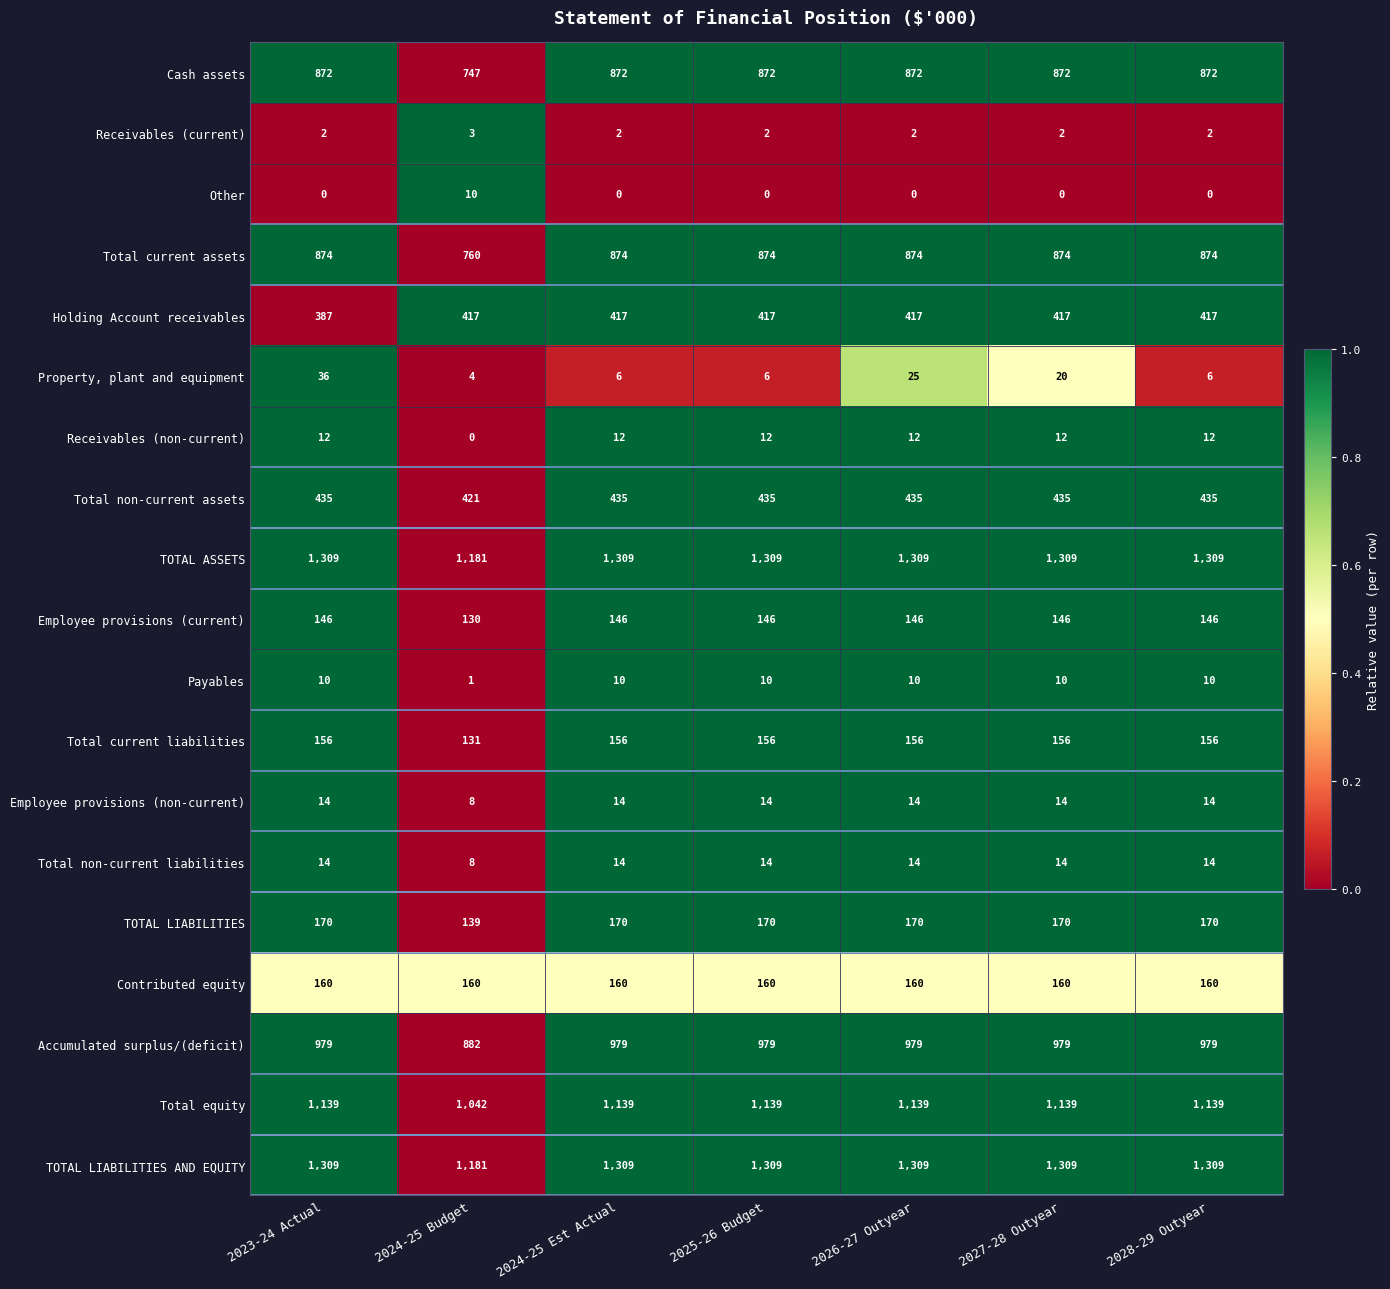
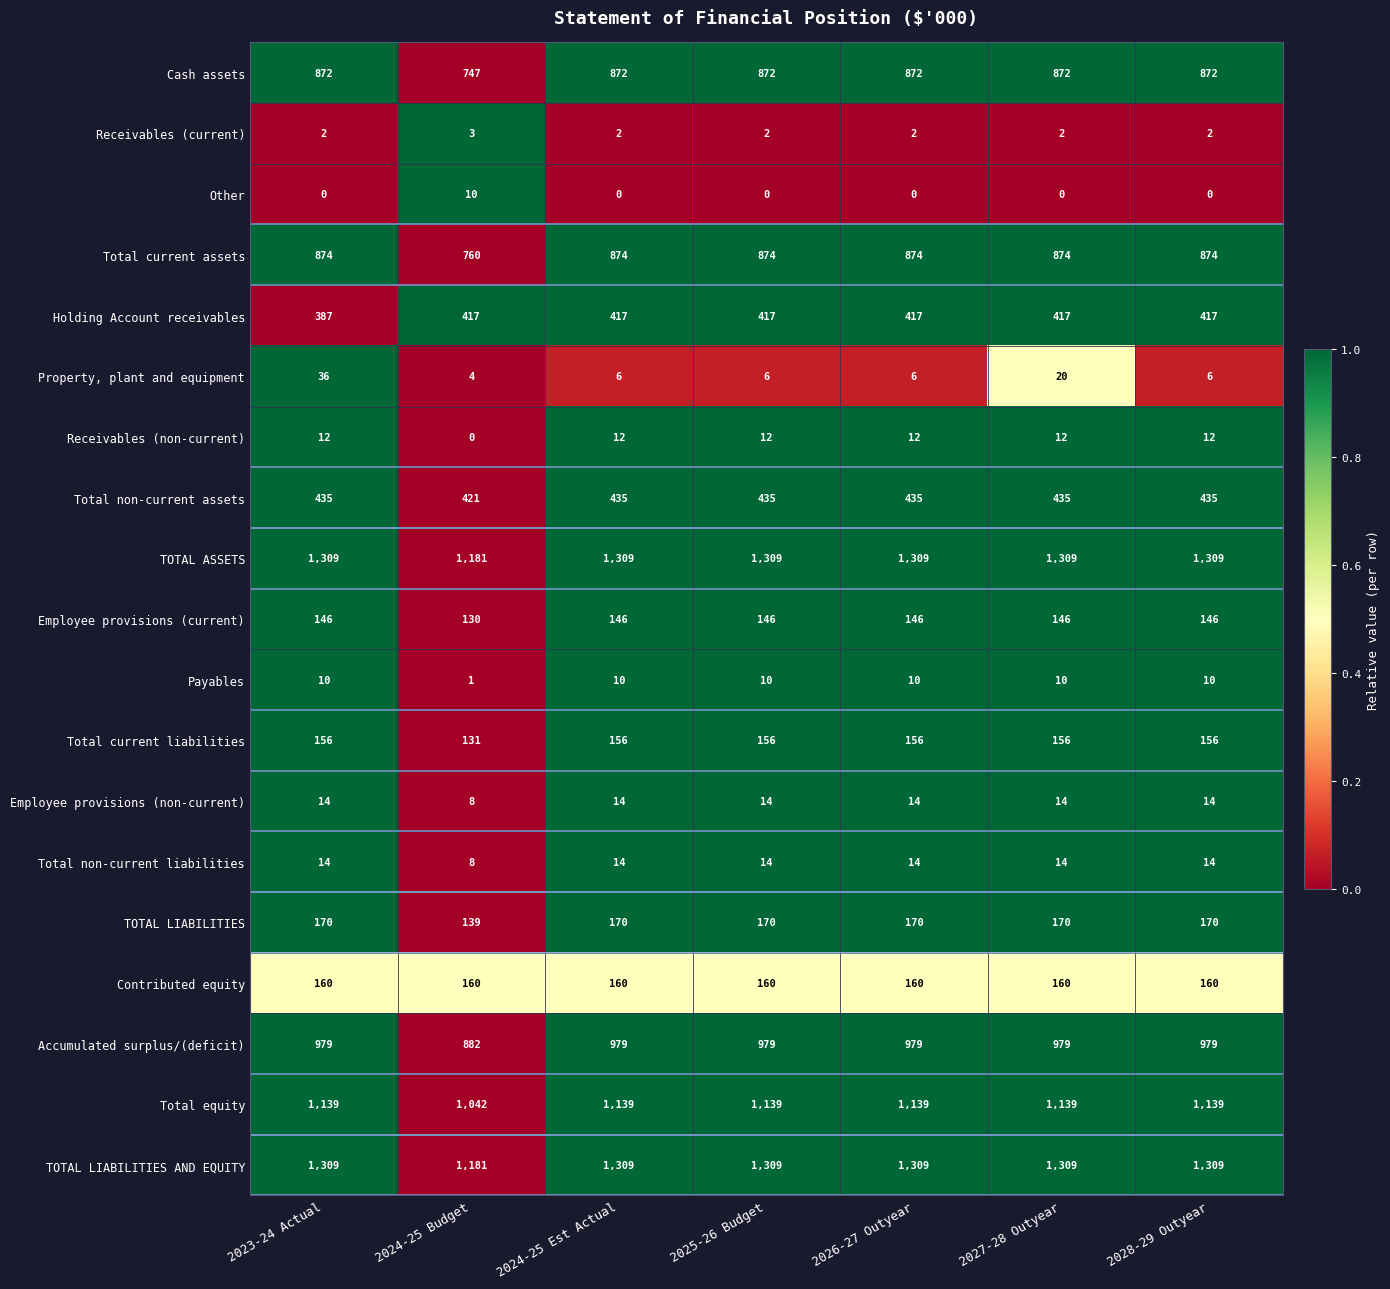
  {
    "Cash assets": {
      "2023-24 Actual": "872",
      "2024-25 Budget": "747",
      "2024-25 Est Actual": "872",
      "2025-26 Budget": "872",
      "2026-27 Outyear": "872",
      "2027-28 Outyear": "872",
      "2028-29 Outyear": "872"
    },
    "Receivables (current)": {
      "2023-24 Actual": "2",
      "2024-25 Budget": "3",
      "2024-25 Est Actual": "2",
      "2025-26 Budget": "2",
      "2026-27 Outyear": "2",
      "2027-28 Outyear": "2",
      "2028-29 Outyear": "2"
    },
    "Other": {
      "2023-24 Actual": "0",
      "2024-25 Budget": "10",
      "2024-25 Est Actual": "0",
      "2025-26 Budget": "0",
      "2026-27 Outyear": "0",
      "2027-28 Outyear": "0",
      "2028-29 Outyear": "0"
    },
    "Total current assets": {
      "2023-24 Actual": "874",
      "2024-25 Budget": "760",
      "2024-25 Est Actual": "874",
      "2025-26 Budget": "874",
      "2026-27 Outyear": "874",
      "2027-28 Outyear": "874",
      "2028-29 Outyear": "874"
    },
    "Holding Account receivables": {
      "2023-24 Actual": "387",
      "2024-25 Budget": "417",
      "2024-25 Est Actual": "417",
      "2025-26 Budget": "417",
      "2026-27 Outyear": "417",
      "2027-28 Outyear": "417",
      "2028-29 Outyear": "417"
    },
    "Property, plant and equipment": {
      "2023-24 Actual": "36",
      "2024-25 Budget": "4",
      "2024-25 Est Actual": "6",
      "2025-26 Budget": "6",
-     "2026-27 Outyear": "25",
+     "2026-27 Outyear": "6",
      "2027-28 Outyear": "20",
      "2028-29 Outyear": "6"
    },
    "Receivables (non-current)": {
      "2023-24 Actual": "12",
      "2024-25 Budget": "0",
      "2024-25 Est Actual": "12",
      "2025-26 Budget": "12",
      "2026-27 Outyear": "12",
      "2027-28 Outyear": "12",
      "2028-29 Outyear": "12"
    },
    "Total non-current assets": {
      "2023-24 Actual": "435",
      "2024-25 Budget": "421",
      "2024-25 Est Actual": "435",
      "2025-26 Budget": "435",
      "2026-27 Outyear": "435",
      "2027-28 Outyear": "435",
      "2028-29 Outyear": "435"
    },
    "TOTAL ASSETS": {
      "2023-24 Actual": "1,309",
      "2024-25 Budget": "1,181",
      "2024-25 Est Actual": "1,309",
      "2025-26 Budget": "1,309",
      "2026-27 Outyear": "1,309",
      "2027-28 Outyear": "1,309",
      "2028-29 Outyear": "1,309"
    },
    "Employee provisions (current)": {
      "2023-24 Actual": "146",
      "2024-25 Budget": "130",
      "2024-25 Est Actual": "146",
      "2025-26 Budget": "146",
      "2026-27 Outyear": "146",
      "2027-28 Outyear": "146",
      "2028-29 Outyear": "146"
    },
    "Payables": {
      "2023-24 Actual": "10",
      "2024-25 Budget": "1",
      "2024-25 Est Actual": "10",
      "2025-26 Budget": "10",
      "2026-27 Outyear": "10",
      "2027-28 Outyear": "10",
      "2028-29 Outyear": "10"
    },
    "Total current liabilities": {
      "2023-24 Actual": "156",
      "2024-25 Budget": "131",
      "2024-25 Est Actual": "156",
      "2025-26 Budget": "156",
      "2026-27 Outyear": "156",
      "2027-28 Outyear": "156",
      "2028-29 Outyear": "156"
    },
    "Employee provisions (non-current)": {
      "2023-24 Actual": "14",
      "2024-25 Budget": "8",
      "2024-25 Est Actual": "14",
      "2025-26 Budget": "14",
      "2026-27 Outyear": "14",
      "2027-28 Outyear": "14",
      "2028-29 Outyear": "14"
    },
    "Total non-current liabilities": {
      "2023-24 Actual": "14",
      "2024-25 Budget": "8",
      "2024-25 Est Actual": "14",
      "2025-26 Budget": "14",
      "2026-27 Outyear": "14",
      "2027-28 Outyear": "14",
      "2028-29 Outyear": "14"
    },
    "TOTAL LIABILITIES": {
      "2023-24 Actual": "170",
      "2024-25 Budget": "139",
      "2024-25 Est Actual": "170",
      "2025-26 Budget": "170",
      "2026-27 Outyear": "170",
      "2027-28 Outyear": "170",
      "2028-29 Outyear": "170"
    },
    "Contributed equity": {
      "2023-24 Actual": "160",
      "2024-25 Budget": "160",
      "2024-25 Est Actual": "160",
      "2025-26 Budget": "160",
      "2026-27 Outyear": "160",
      "2027-28 Outyear": "160",
      "2028-29 Outyear": "160"
    },
    "Accumulated surplus/(deficit)": {
      "2023-24 Actual": "979",
      "2024-25 Budget": "882",
      "2024-25 Est Actual": "979",
      "2025-26 Budget": "979",
      "2026-27 Outyear": "979",
      "2027-28 Outyear": "979",
      "2028-29 Outyear": "979"
    },
    "Total equity": {
      "2023-24 Actual": "1,139",
      "2024-25 Budget": "1,042",
      "2024-25 Est Actual": "1,139",
      "2025-26 Budget": "1,139",
      "2026-27 Outyear": "1,139",
      "2027-28 Outyear": "1,139",
      "2028-29 Outyear": "1,139"
    },
    "TOTAL LIABILITIES AND EQUITY": {
      "2023-24 Actual": "1,309",
      "2024-25 Budget": "1,181",
      "2024-25 Est Actual": "1,309",
      "2025-26 Budget": "1,309",
      "2026-27 Outyear": "1,309",
      "2027-28 Outyear": "1,309",
      "2028-29 Outyear": "1,309"
    }
  }
